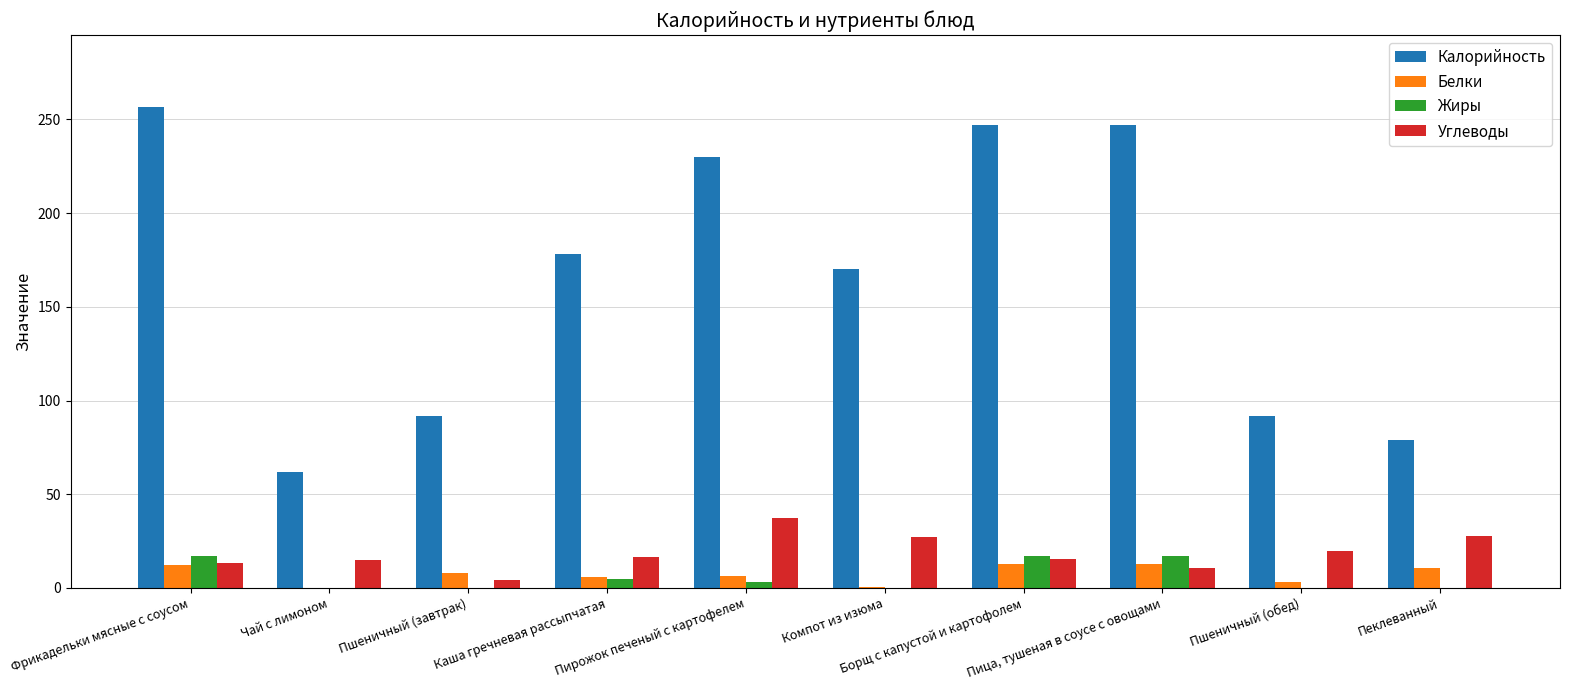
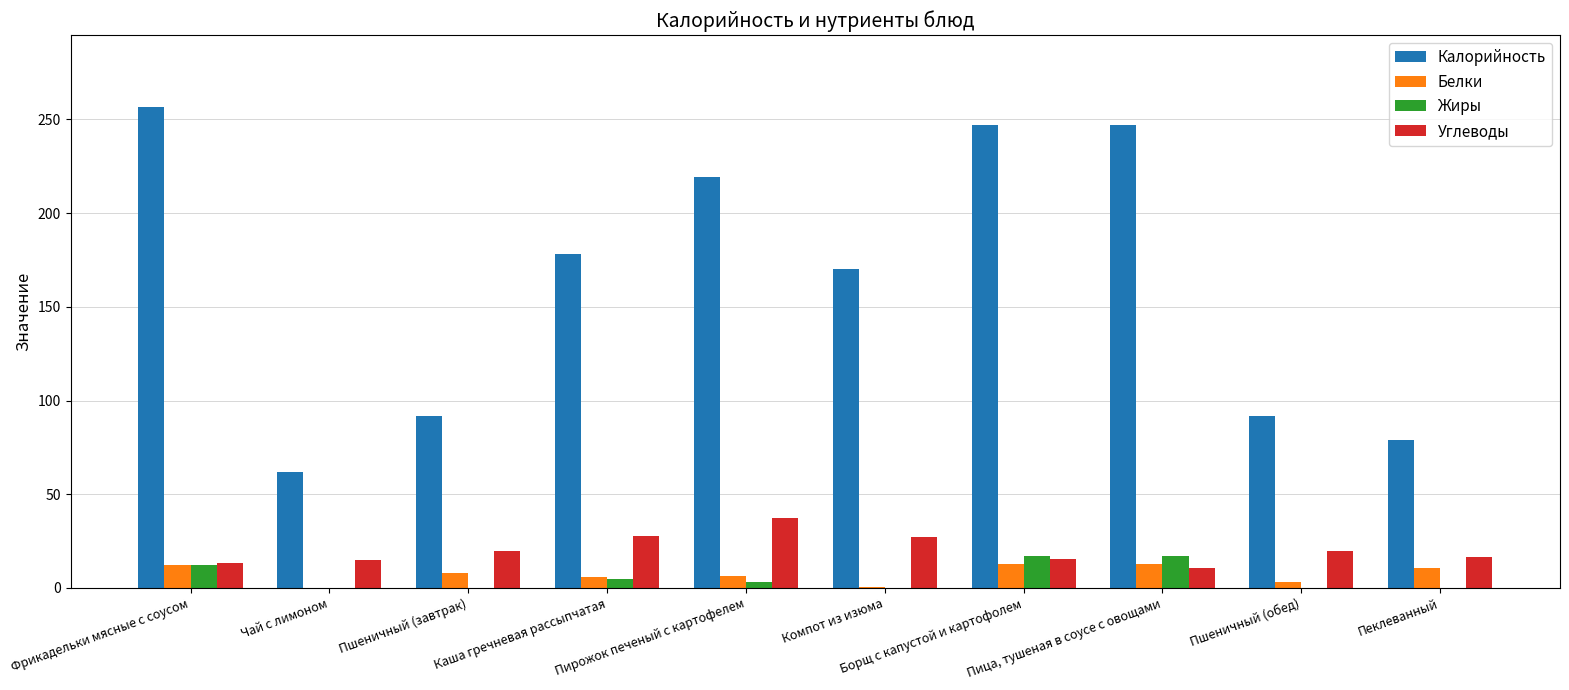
  {
    "Калорийность": {
      "Фрикадельки мясные с соусом": 257,
      "Чай с лимоном": 62,
      "Пшеничный (завтрак)": 92,
      "Каша гречневая рассыпчатая": 178,
-     "Пирожок печеный с картофелем": 230,
+     "Пирожок печеный с картофелем": 219,
      "Компот из изюма": 170,
      "Борщ с капустой и картофолем": 247,
      "Пица, тушеная в соусе с овощами": 247,
      "Пшеничный (обед)": 92,
      "Пеклеванный": 79
    },
    "Белки": {
      "Фрикадельки мясные с соусом": 13,
      "Чай с лимоном": 0,
      "Пшеничный (завтрак)": 8,
      "Каша гречневая рассыпчатая": 6,
      "Пирожок печеный с картофелем": 7,
      "Борщ с капустой и картофолем": 13,
      "Пица, тушеная в соусе с овощами": 13,
      "Пшеничный (обед)": 3,
      "Пеклеванный": 11
    },
    "Жиры": {
-     "Фрикадельки мясные с соусом": 17,
+     "Фрикадельки мясные с соусом": 12,
      "Чай с лимоном": 0,
      "Каша гречневая рассыпчатая": 5,
      "Пирожок печеный с картофелем": 3,
      "Компот из изюма": 0,
      "Борщ с капустой и картофолем": 17,
      "Пица, тушеная в соусе с овощами": 17,
      "Пеклеванный": 0
    },
    "Углеводы": {
      "Фрикадельки мясные с соусом": 14,
      "Чай с лимоном": 15,
-     "Пшеничный (завтрак)": 4,
-     "Каша гречневая рассыпчатая": 16,
+     "Пшеничный (завтрак)": 20,
+     "Каша гречневая рассыпчатая": 28,
      "Пирожок печеный с картофелем": 37,
      "Компот из изюма": 27,
      "Борщ с капустой и картофолем": 16,
      "Пица, тушеная в соусе с овощами": 11,
      "Пшеничный (обед)": 20,
-     "Пеклеванный": 28
+     "Пеклеванный": 17
    }
  }
